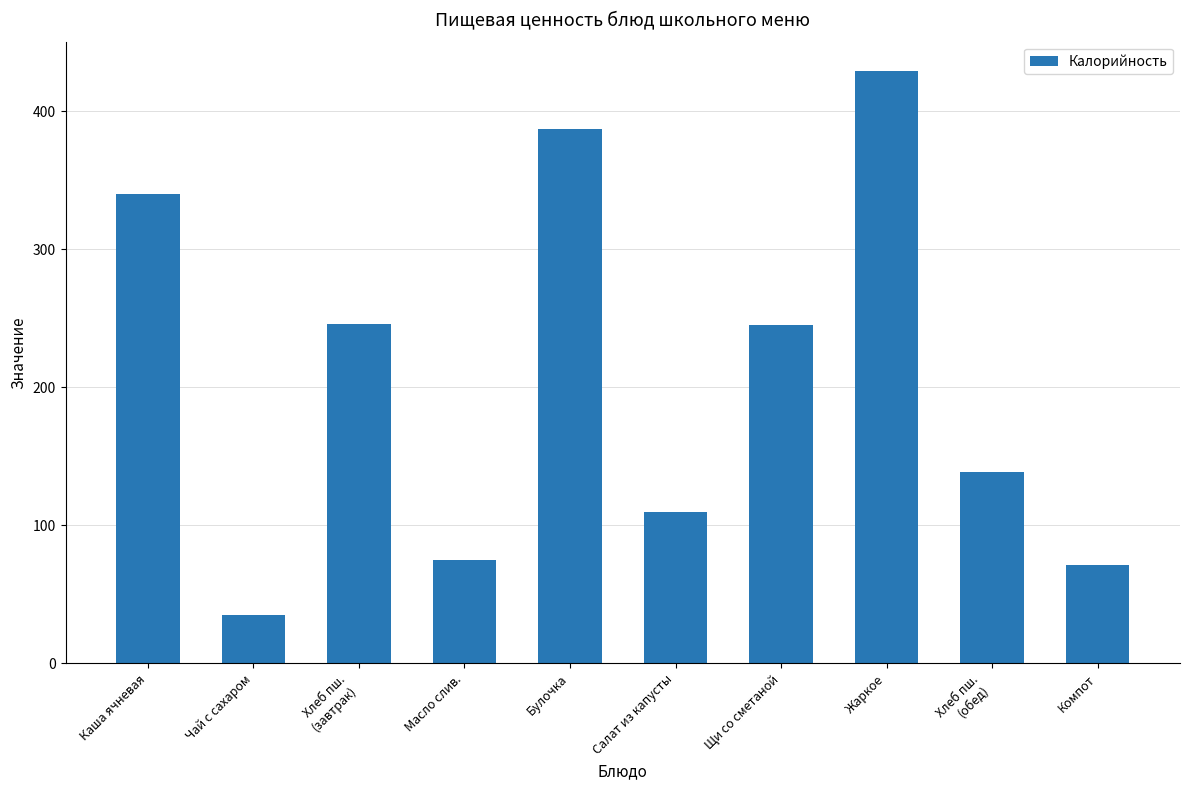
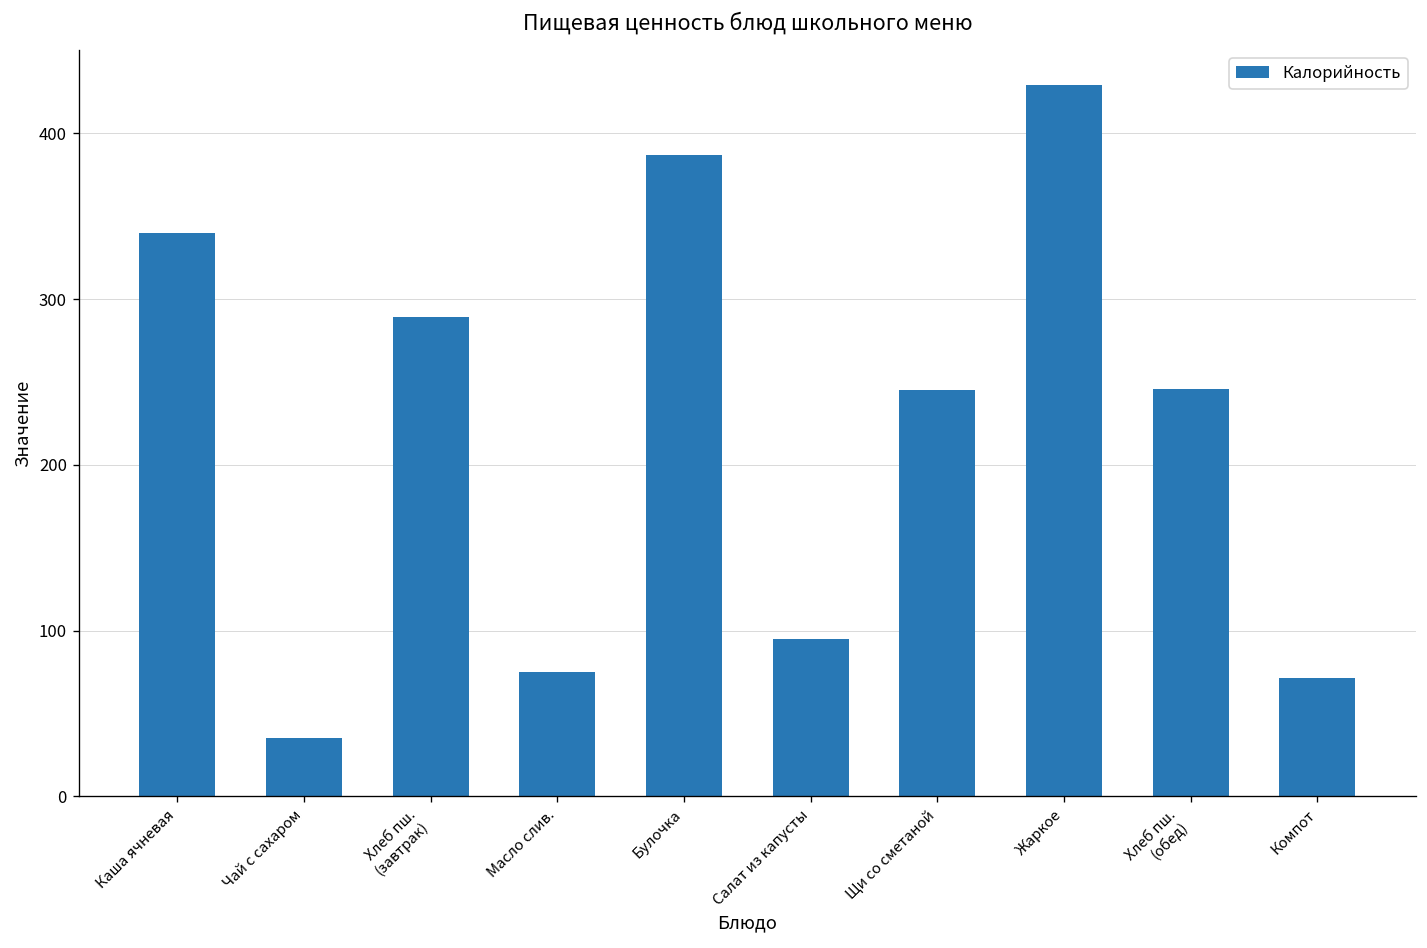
  {
    "Каша ячневая": 340,
    "Чай с сахаром": 35,
-   "Хлеб пш. (завтрак)": 246,
+   "Хлеб пш. (завтрак)": 289,
    "Масло слив.": 75,
    "Булочка": 387,
-   "Салат из капусты": 110,
+   "Салат из капусты": 95,
    "Щи со сметаной": 245,
    "Жаркое": 429,
-   "Хлеб пш. (обед)": 139,
+   "Хлеб пш. (обед)": 246,
    "Компот": 72
  }
